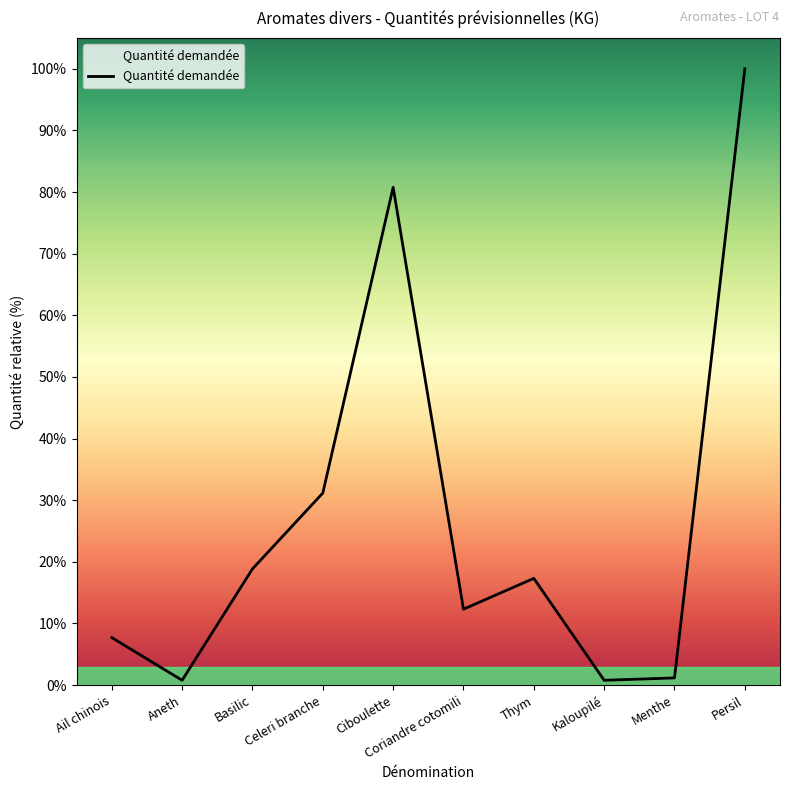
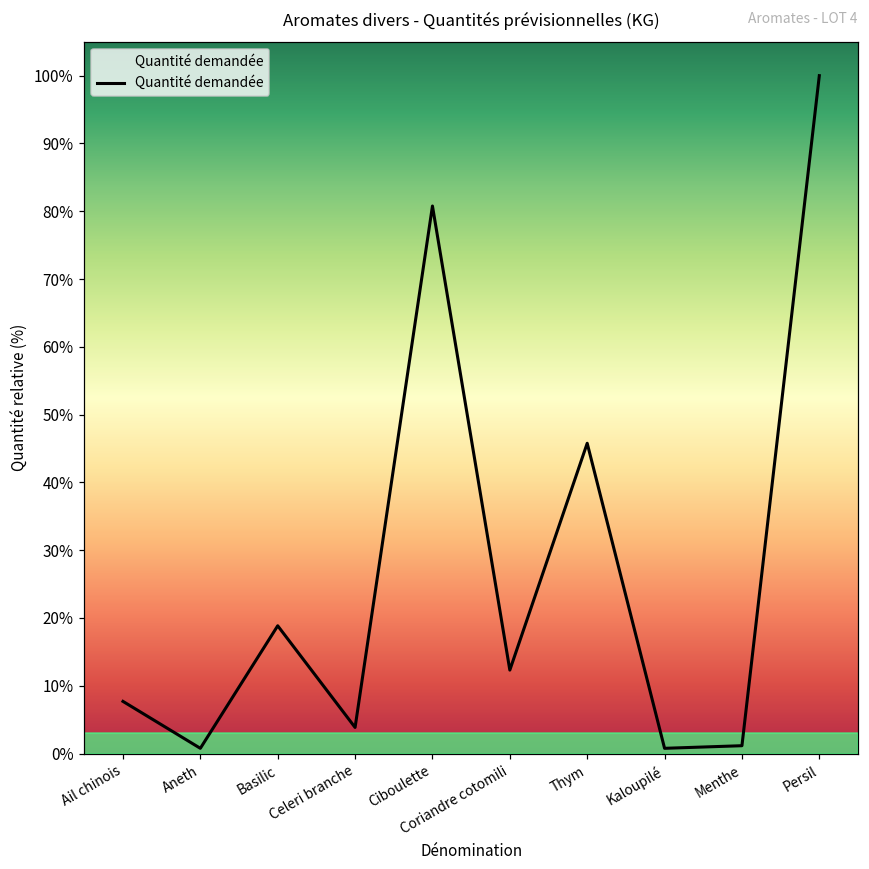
  {
    "Ail chinois": "8%",
    "Basilic": "19%",
-   "Celeri branche": "31%",
+   "Celeri branche": "4%",
    "Ciboulette": "81%",
    "Coriandre cotomili": "12%",
-   "Thym": "17%",
+   "Thym": "46%",
    "Persil": "100%"
  }
